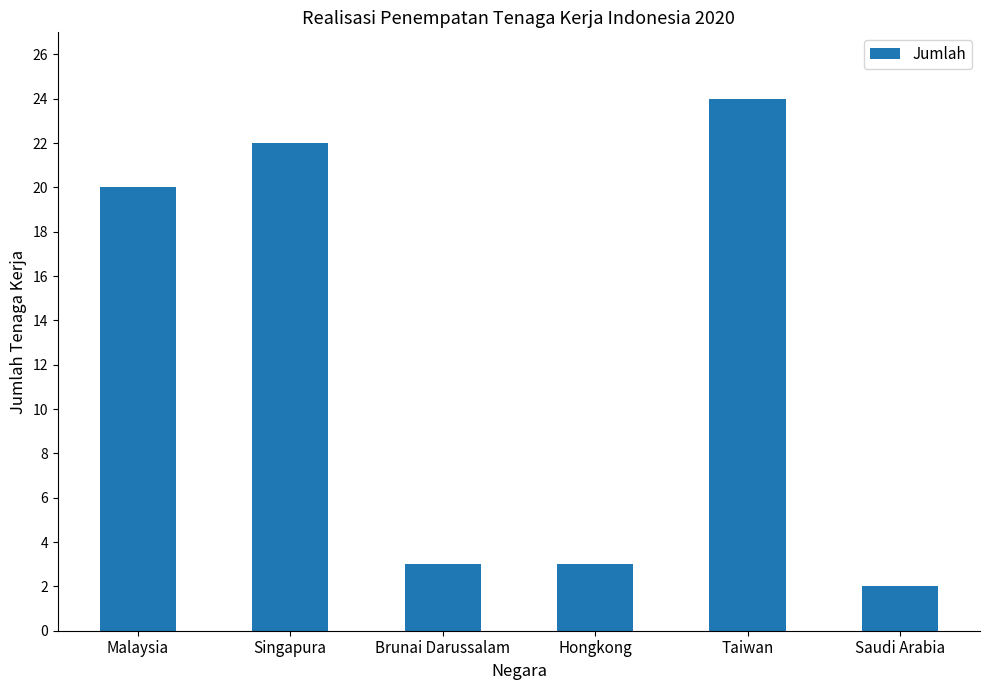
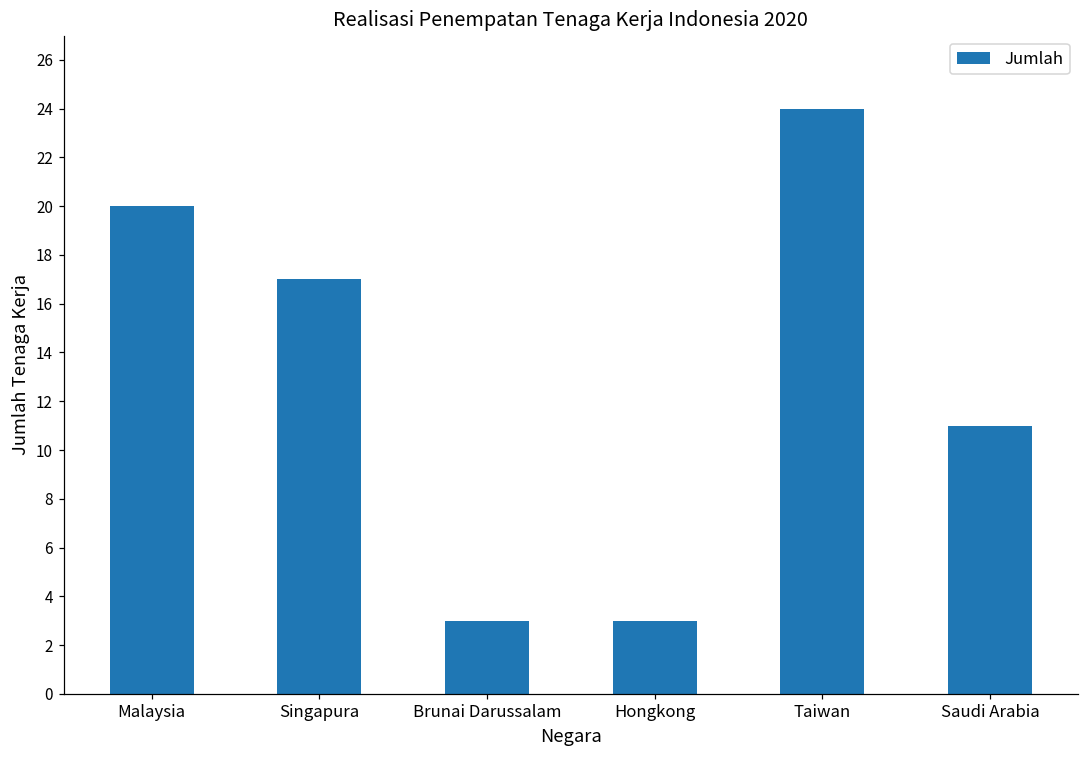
  {
    "Malaysia": 20,
-   "Singapura": 22,
+   "Singapura": 17,
    "Brunai Darussalam": 3,
    "Hongkong": 3,
    "Taiwan": 24,
-   "Saudi Arabia": 2
+   "Saudi Arabia": 11
  }
